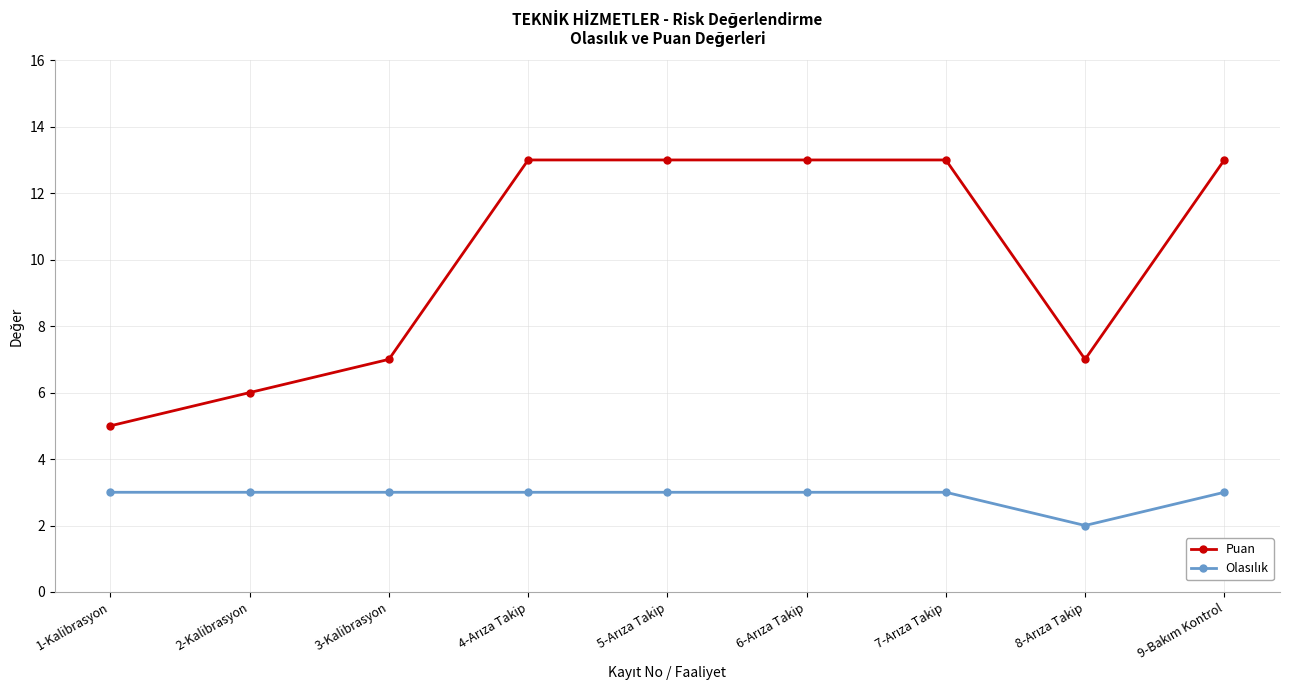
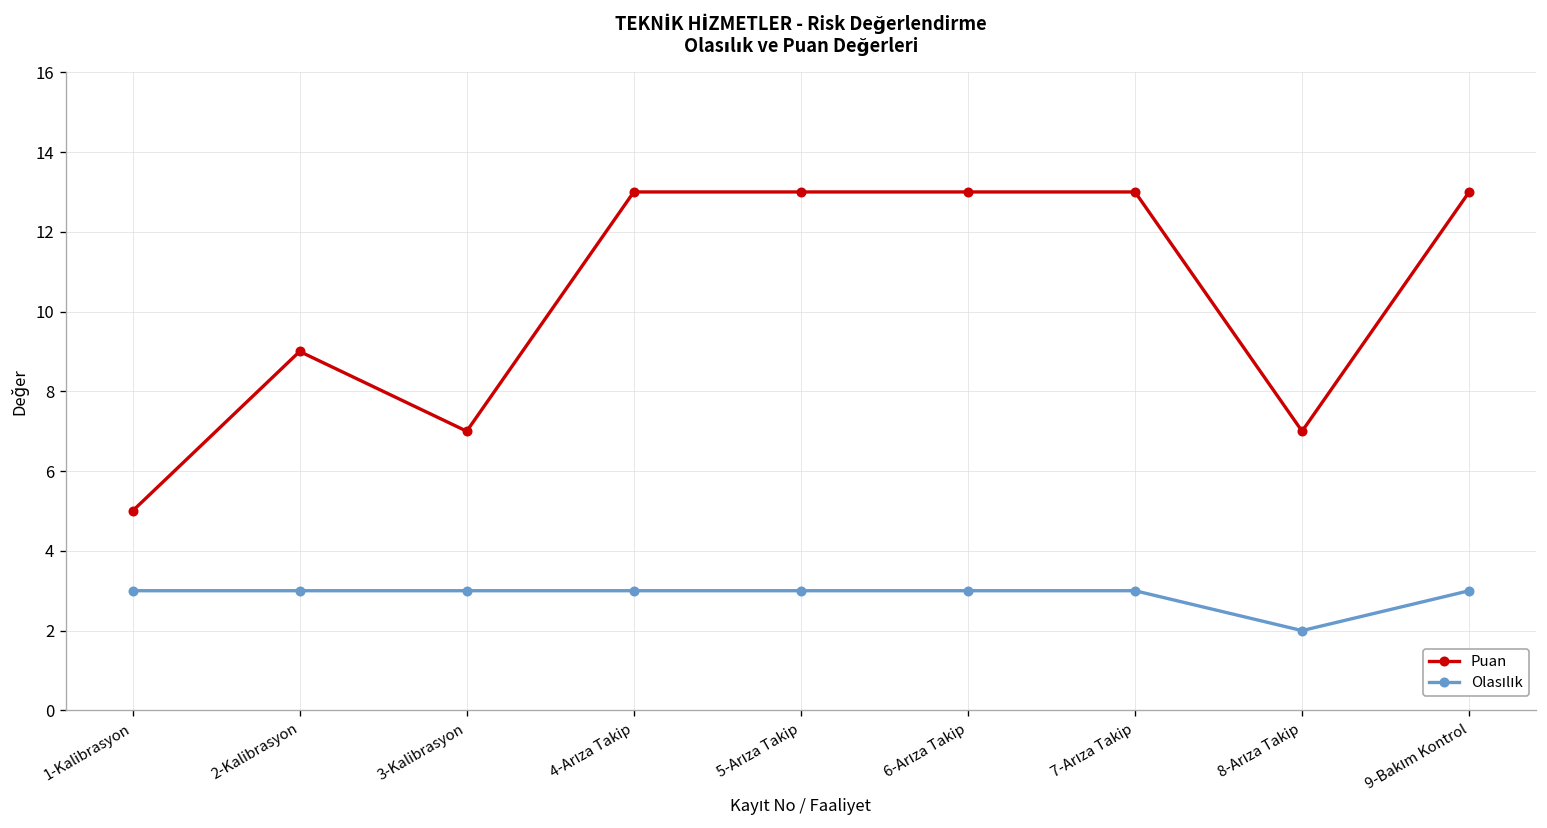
  {
    "Puan": {
      "1-Kalibrasyon": 5,
-     "2-Kalibrasyon": 6,
+     "2-Kalibrasyon": 9,
      "3-Kalibrasyon": 7,
      "4-Arıza Takip": 13,
      "5-Arıza Takip": 13,
      "6-Arıza Takip": 13,
      "7-Arıza Takip": 13,
      "8-Arıza Takip": 7,
      "9-Bakım Kontrol": 13
    },
    "Olasılık": {
      "1-Kalibrasyon": 3,
      "2-Kalibrasyon": 3,
      "3-Kalibrasyon": 3,
      "4-Arıza Takip": 3,
      "5-Arıza Takip": 3,
      "6-Arıza Takip": 3,
      "7-Arıza Takip": 3,
      "8-Arıza Takip": 2,
      "9-Bakım Kontrol": 3
    }
  }
